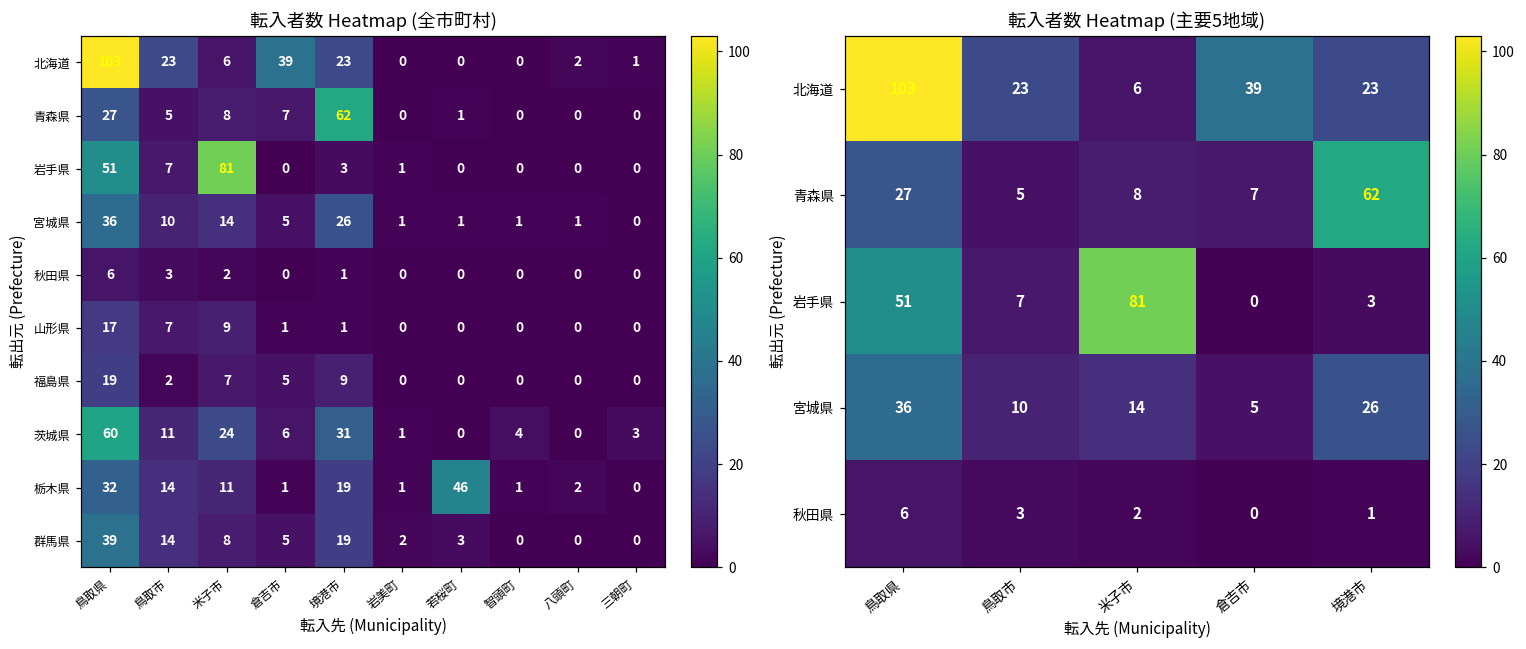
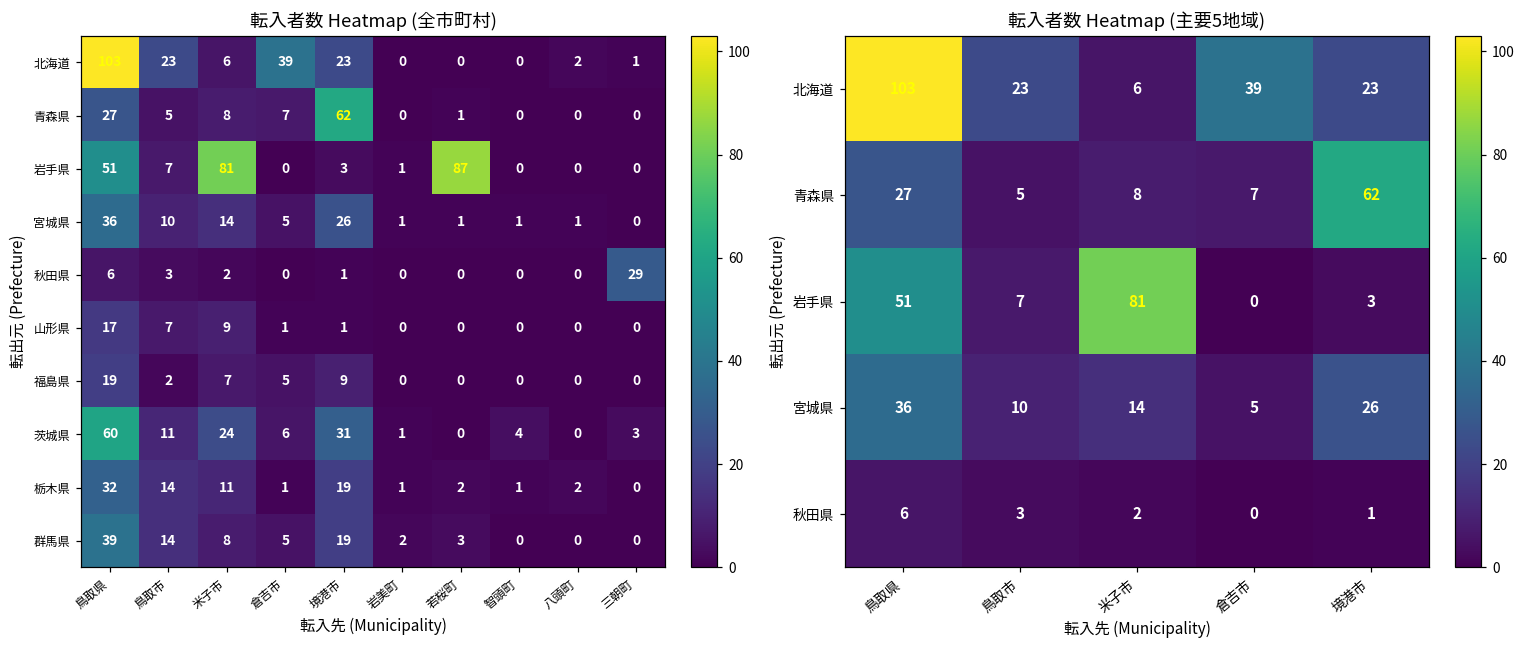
  {
    "転入者数 Heatmap (全市町村)": {
      "北海道": {
        "鳥取市": 23,
        "米子市": 6,
        "倉吉市": 39,
        "境港市": 23,
        "岩美町": 0,
        "若桜町": 0,
        "智頭町": 0,
        "八頭町": 2,
        "三朝町": 1
      },
      "青森県": {
        "鳥取県": 27,
        "鳥取市": 5,
        "米子市": 8,
        "倉吉市": 7,
        "境港市": 62,
        "岩美町": 0,
        "若桜町": 1,
        "智頭町": 0,
        "八頭町": 0,
        "三朝町": 0
      },
      "岩手県": {
        "鳥取県": 51,
        "鳥取市": 7,
        "米子市": 81,
        "倉吉市": 0,
        "境港市": 3,
        "岩美町": 1,
-       "若桜町": 0,
+       "若桜町": 87,
        "智頭町": 0,
        "八頭町": 0,
        "三朝町": 0
      },
      "宮城県": {
        "鳥取県": 36,
        "鳥取市": 10,
        "米子市": 14,
        "倉吉市": 5,
        "境港市": 26,
        "岩美町": 1,
        "若桜町": 1,
        "智頭町": 1,
        "八頭町": 1,
        "三朝町": 0
      },
      "秋田県": {
        "鳥取県": 6,
        "鳥取市": 3,
        "米子市": 2,
        "倉吉市": 0,
        "境港市": 1,
        "岩美町": 0,
        "若桜町": 0,
        "智頭町": 0,
        "八頭町": 0,
-       "三朝町": 0
+       "三朝町": 29
      },
      "山形県": {
        "鳥取県": 17,
        "鳥取市": 7,
        "米子市": 9,
        "倉吉市": 1,
        "境港市": 1,
        "岩美町": 0,
        "若桜町": 0,
        "智頭町": 0,
        "八頭町": 0,
        "三朝町": 0
      },
      "福島県": {
        "鳥取県": 19,
        "鳥取市": 2,
        "米子市": 7,
        "倉吉市": 5,
        "境港市": 9,
        "岩美町": 0,
        "若桜町": 0,
        "智頭町": 0,
        "八頭町": 0,
        "三朝町": 0
      },
      "茨城県": {
        "鳥取県": 60,
        "鳥取市": 11,
        "米子市": 24,
        "倉吉市": 6,
        "境港市": 31,
        "岩美町": 1,
        "若桜町": 0,
        "智頭町": 4,
        "八頭町": 0,
        "三朝町": 3
      },
      "栃木県": {
        "鳥取県": 32,
        "鳥取市": 14,
        "米子市": 11,
        "倉吉市": 1,
        "境港市": 19,
        "岩美町": 1,
-       "若桜町": 46,
+       "若桜町": 2,
        "智頭町": 1,
        "八頭町": 2,
        "三朝町": 0
      },
      "群馬県": {
        "鳥取県": 39,
        "鳥取市": 14,
        "米子市": 8,
        "倉吉市": 5,
        "境港市": 19,
        "岩美町": 2,
        "若桜町": 3,
        "智頭町": 0,
        "八頭町": 0,
        "三朝町": 0
      }
    },
    "転入者数 Heatmap (主要5地域)": {
      "北海道": {
        "鳥取市": 23,
        "米子市": 6,
        "倉吉市": 39,
        "境港市": 23
      },
      "青森県": {
        "鳥取県": 27,
        "鳥取市": 5,
        "米子市": 8,
        "倉吉市": 7,
        "境港市": 62
      },
      "岩手県": {
        "鳥取県": 51,
        "鳥取市": 7,
        "米子市": 81,
        "倉吉市": 0,
        "境港市": 3
      },
      "宮城県": {
        "鳥取県": 36,
        "鳥取市": 10,
        "米子市": 14,
        "倉吉市": 5,
        "境港市": 26
      },
      "秋田県": {
        "鳥取県": 6,
        "鳥取市": 3,
        "米子市": 2,
        "倉吉市": 0,
        "境港市": 1
      }
    }
  }
